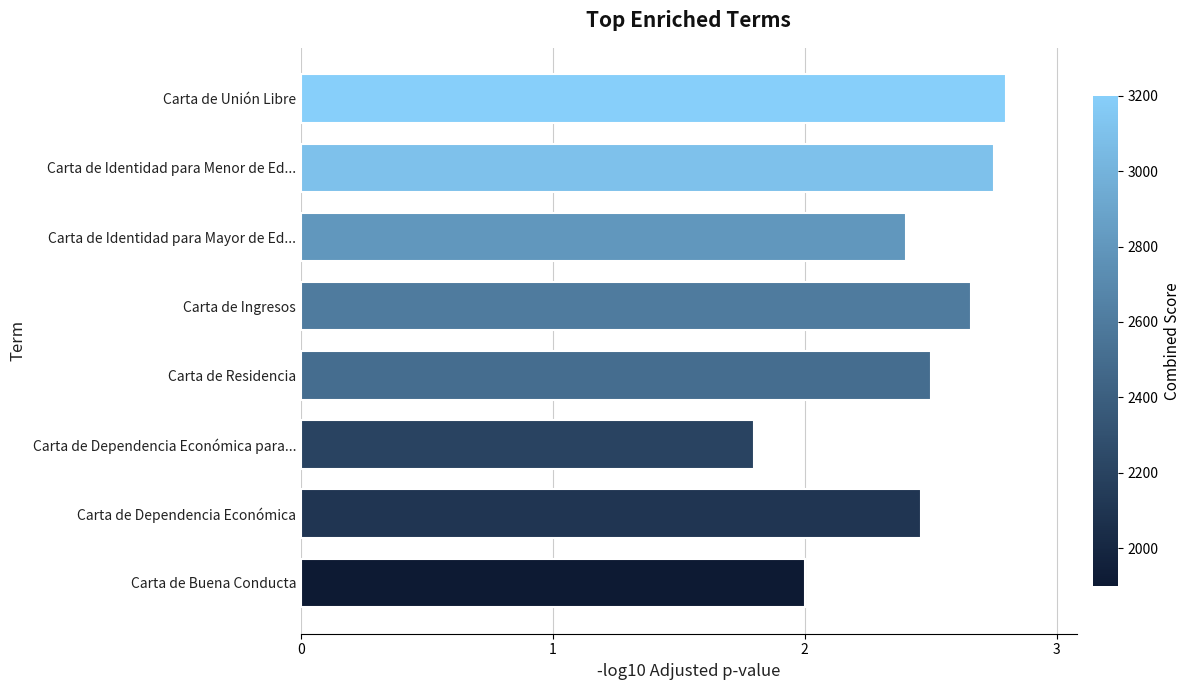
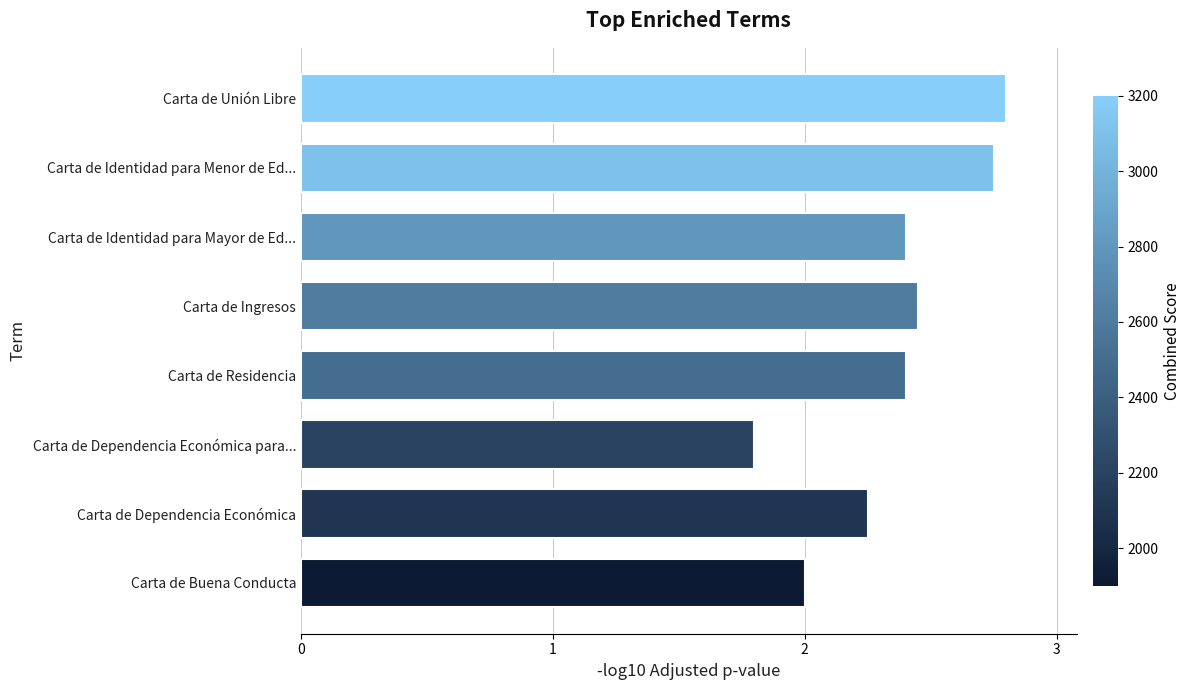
  {
    "Carta de Unión Libre": 2.80,
    "Carta de Identidad para Menor de Ed...": 2.75,
    "Carta de Identidad para Mayor de Ed...": 2.40,
-   "Carta de Ingresos": 2.66,
-   "Carta de Residencia": 2.5,
+   "Carta de Ingresos": 2.45,
+   "Carta de Residencia": 2.4,
    "Carta de Dependencia Económica para...": 1.80,
-   "Carta de Dependencia Económica": 2.46,
+   "Carta de Dependencia Económica": 2.25,
    "Carta de Buena Conducta": 2.00
  }
